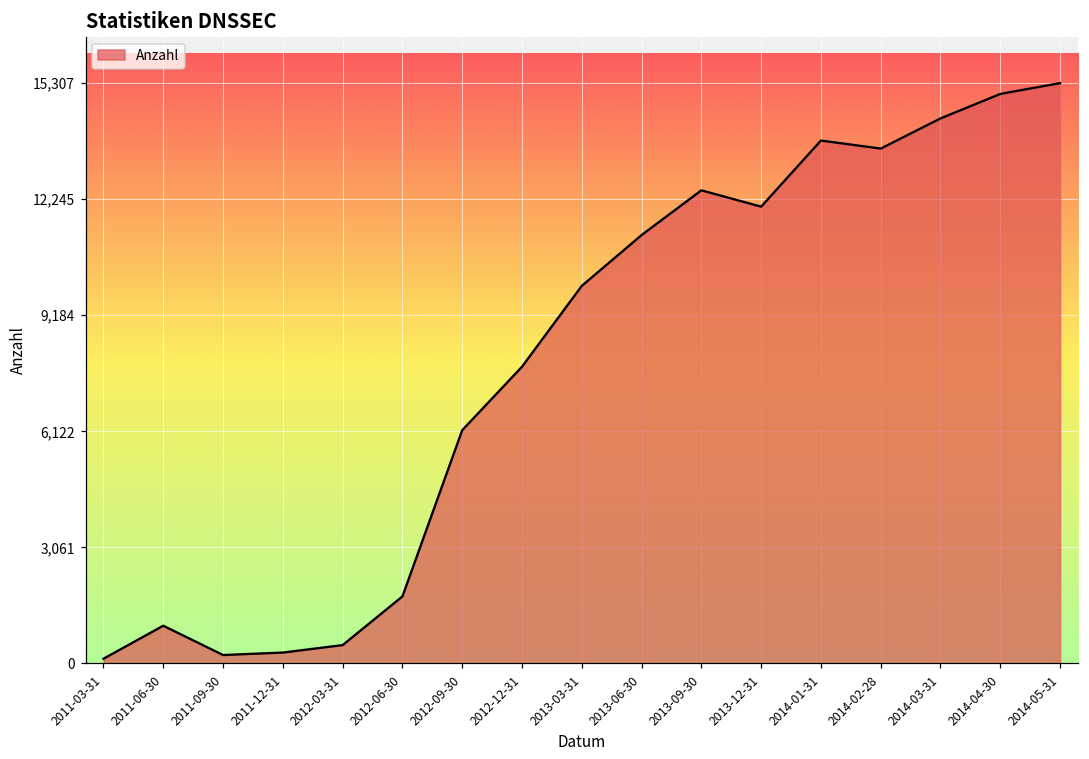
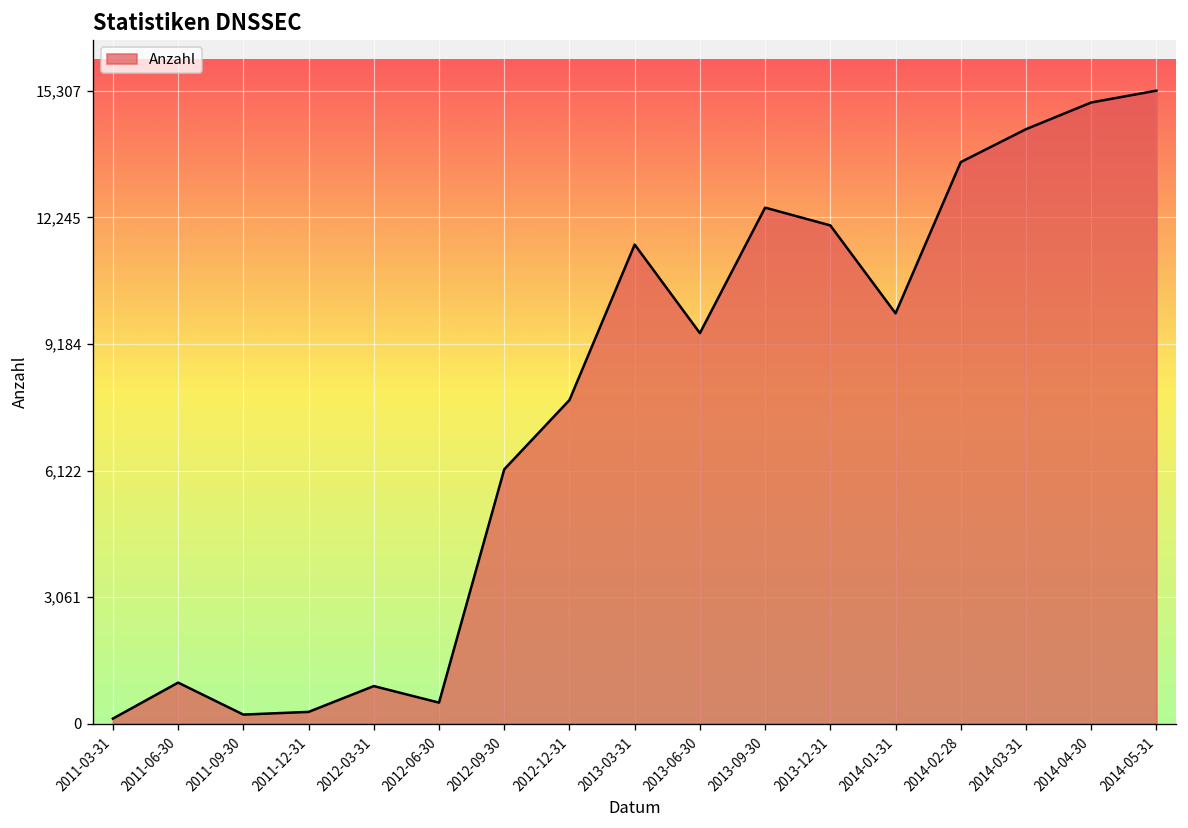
  {
    "2011-03-31": "100",
    "2011-06-30": "1,000",
    "2011-09-30": "200",
    "2011-12-31": "300",
-   "2012-03-31": "500",
-   "2012-06-30": "1,800",
+   "2012-03-31": "900",
+   "2012-06-30": "500",
    "2012-09-30": "6,200",
    "2012-12-31": "7,800",
-   "2013-03-31": "10,000",
-   "2013-06-30": "11,300",
+   "2013-03-31": "11,600",
+   "2013-06-30": "9,400",
    "2013-09-30": "12,500",
    "2013-12-31": "12,000",
-   "2014-01-31": "13,800",
+   "2014-01-31": "9,900",
    "2014-02-28": "13,600",
    "2014-03-31": "14,400",
    "2014-04-30": "15,000",
    "2014-05-31": "15,300"
  }
